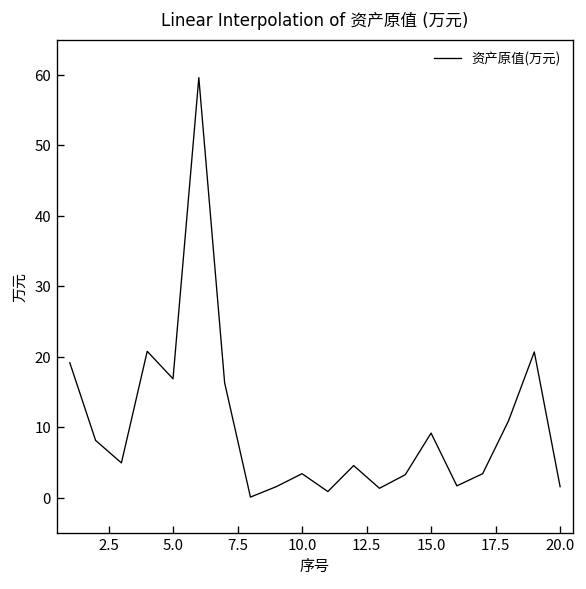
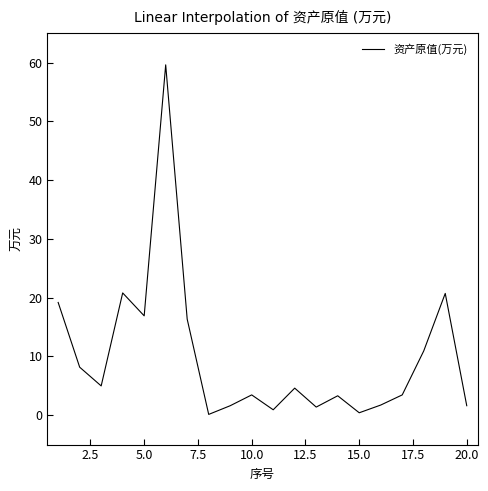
  {
    "5.0": 17,
    "10.0": 3,
-   "15.0": 9,
+   "15.0": 0,
    "20.0": 2
  }
